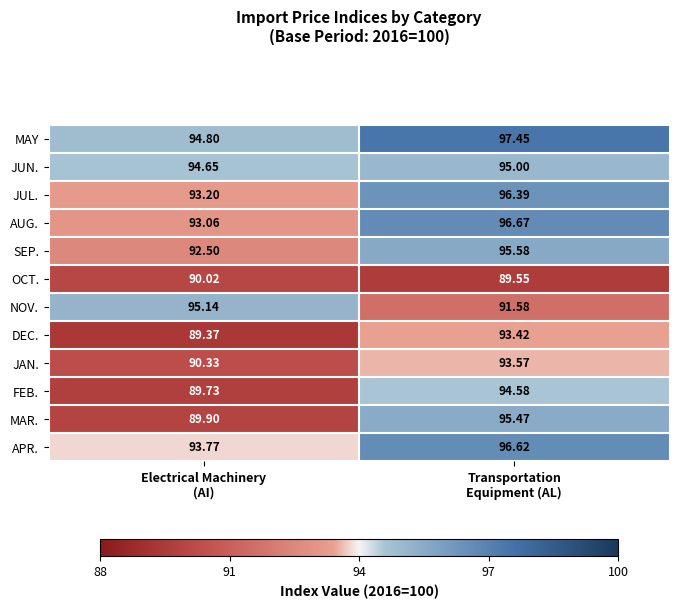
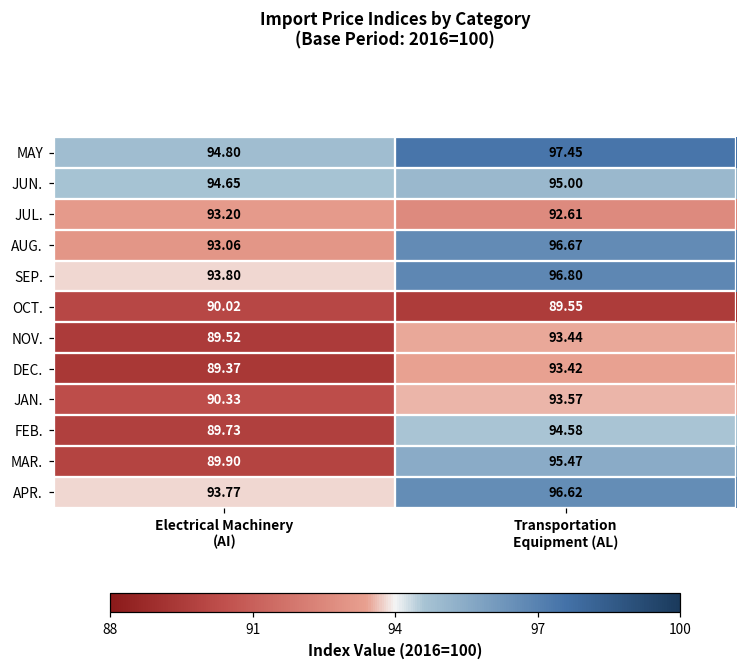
  {
    "MAY": {
      "Electrical Machinery (AI)": 94.80,
      "Transportation Equipment (AL)": 97.45
    },
    "JUN.": {
      "Electrical Machinery (AI)": 94.65,
      "Transportation Equipment (AL)": 95.00
    },
    "JUL.": {
      "Electrical Machinery (AI)": 93.20,
-     "Transportation Equipment (AL)": 96.39
+     "Transportation Equipment (AL)": 92.61
    },
    "AUG.": {
      "Electrical Machinery (AI)": 93.06,
      "Transportation Equipment (AL)": 96.67
    },
    "SEP.": {
-     "Electrical Machinery (AI)": 92.50,
-     "Transportation Equipment (AL)": 95.58
+     "Electrical Machinery (AI)": 93.80,
+     "Transportation Equipment (AL)": 96.80
    },
    "OCT.": {
      "Electrical Machinery (AI)": 90.02,
      "Transportation Equipment (AL)": 89.55
    },
    "NOV.": {
-     "Electrical Machinery (AI)": 95.14,
-     "Transportation Equipment (AL)": 91.58
+     "Electrical Machinery (AI)": 89.52,
+     "Transportation Equipment (AL)": 93.44
    },
    "DEC.": {
      "Electrical Machinery (AI)": 89.37,
      "Transportation Equipment (AL)": 93.42
    },
    "JAN.": {
      "Electrical Machinery (AI)": 90.33,
      "Transportation Equipment (AL)": 93.57
    },
    "FEB.": {
      "Electrical Machinery (AI)": 89.73,
      "Transportation Equipment (AL)": 94.58
    },
    "MAR.": {
      "Electrical Machinery (AI)": 89.90,
      "Transportation Equipment (AL)": 95.47
    },
    "APR.": {
      "Electrical Machinery (AI)": 93.77,
      "Transportation Equipment (AL)": 96.62
    }
  }
